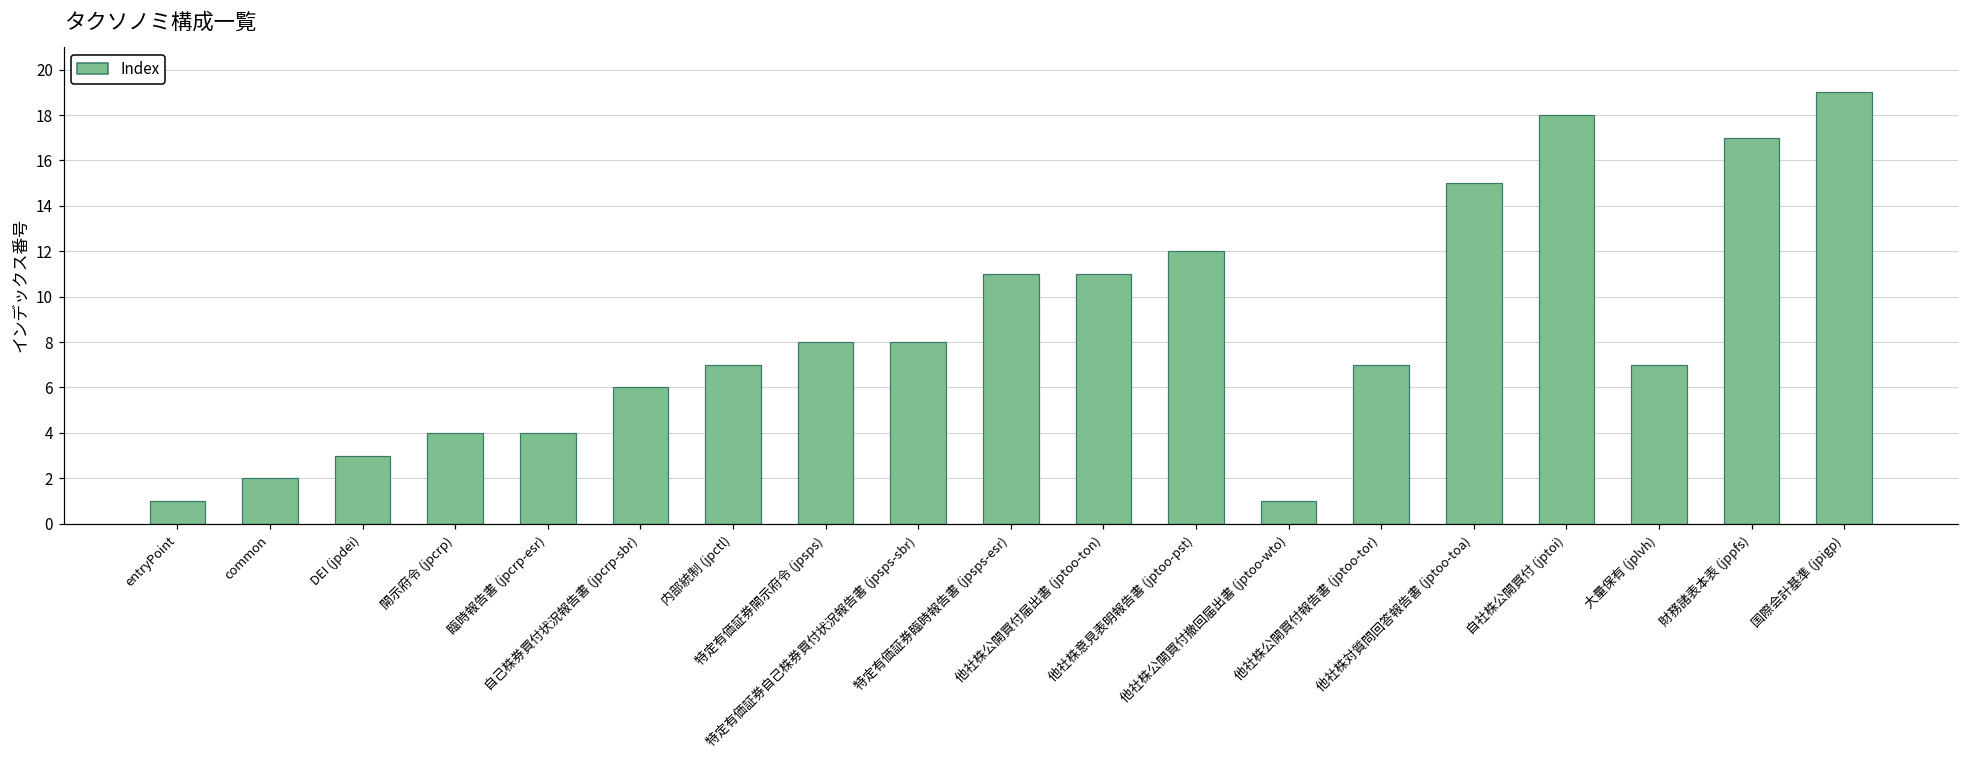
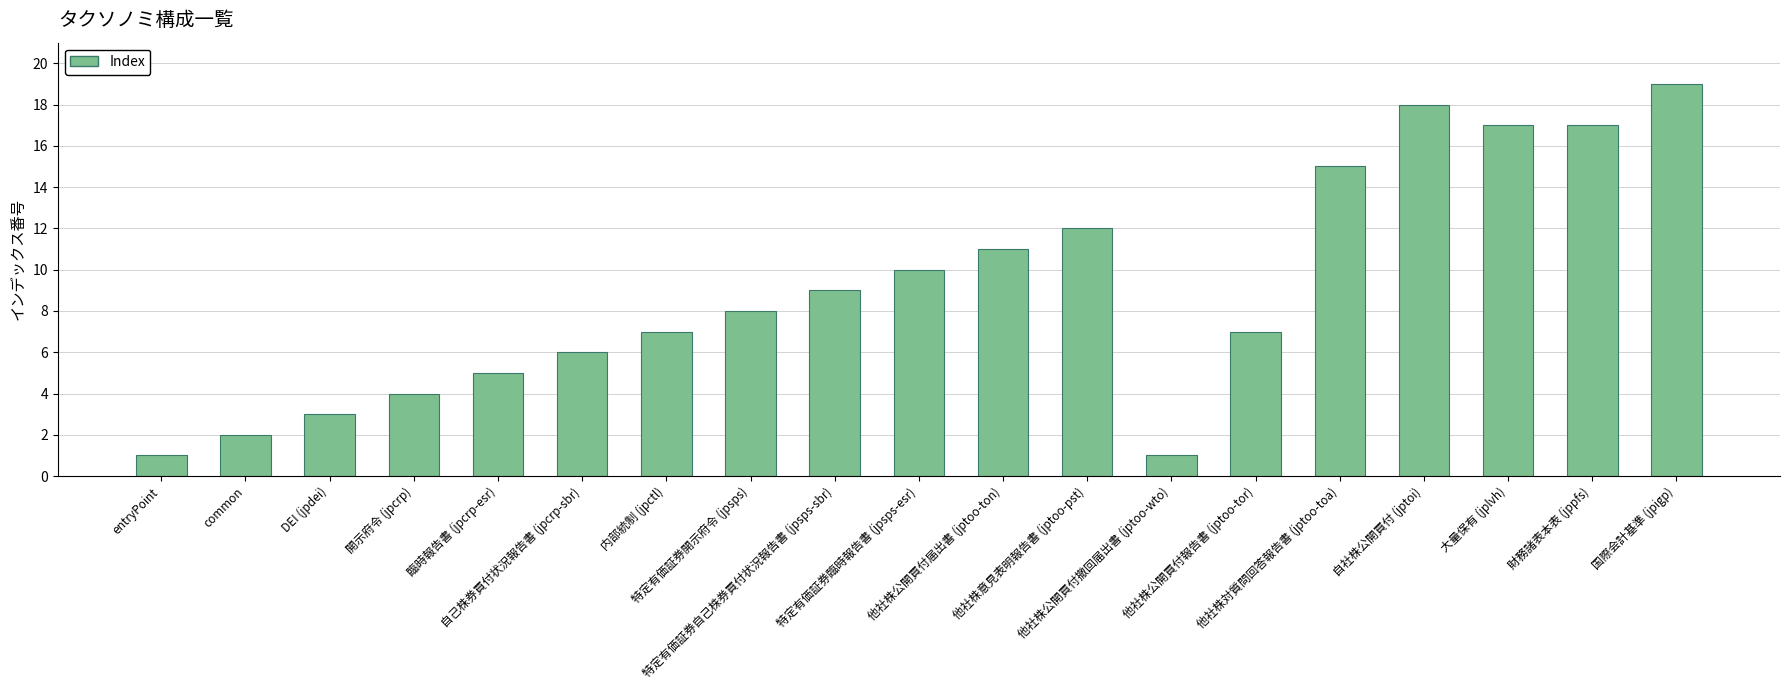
  {
    "entryPoint": 1,
    "common": 2,
    "DEI (jpdei)": 3,
    "開示府令 (jpcrp)": 4,
-   "臨時報告書 (jpcrp-esr)": 4,
+   "臨時報告書 (jpcrp-esr)": 5,
    "自己株券買付状況報告書 (jpcrp-sbr)": 6,
    "内部統制 (jpctl)": 7,
    "特定有価証券開示府令 (jpsps)": 8,
-   "特定有価証券自己株券買付状況報告書 (jpsps-sbr)": 8,
-   "特定有価証券臨時報告書 (jpsps-esr)": 11,
+   "特定有価証券自己株券買付状況報告書 (jpsps-sbr)": 9,
+   "特定有価証券臨時報告書 (jpsps-esr)": 10,
    "他社株公開買付届出書 (jptoo-ton)": 11,
    "他社株意見表明報告書 (jptoo-pst)": 12,
    "他社株公開買付撤回届出書 (jptoo-wto)": 1,
    "他社株公開買付報告書 (jptoo-tor)": 7,
    "他社株対質問回答報告書 (jptoo-toa)": 15,
    "自社株公開買付 (jptoi)": 18,
-   "大量保有 (jplvh)": 7,
+   "大量保有 (jplvh)": 17,
    "財務諸表本表 (jppfs)": 17,
    "国際会計基準 (jpigp)": 19
  }
